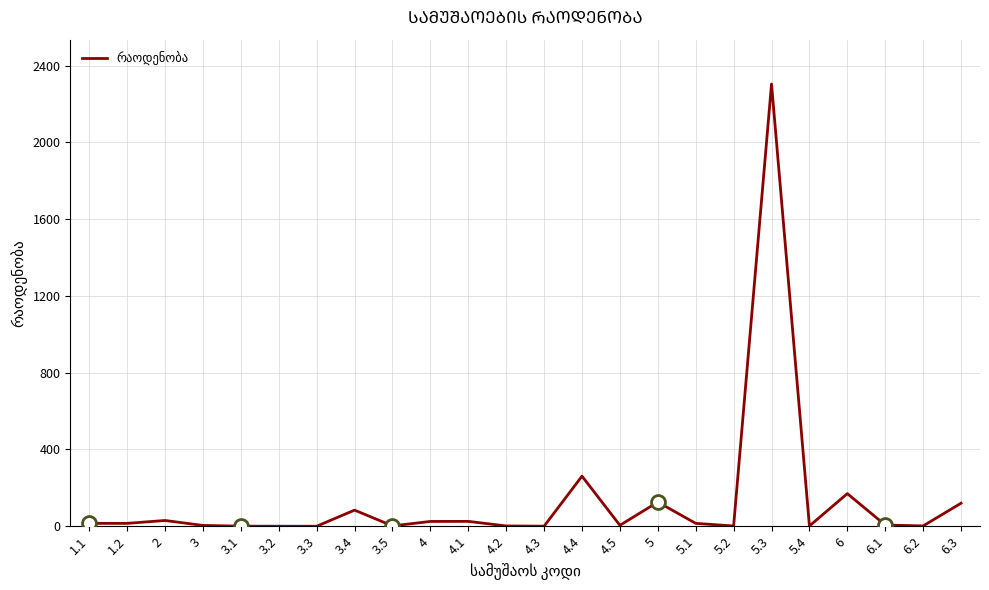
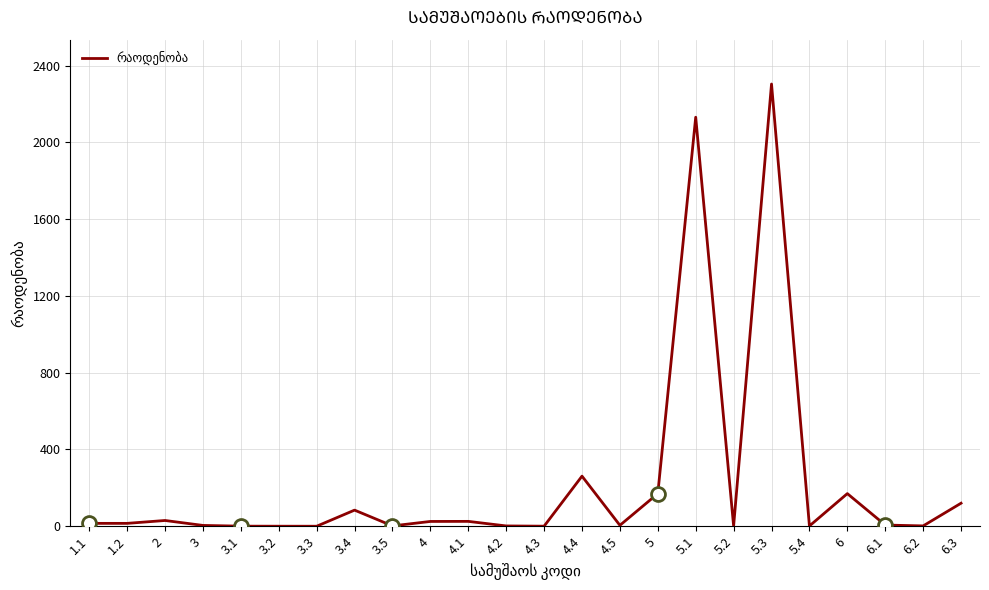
  {
    "რაოდენობა": {
      "1.2": 20,
      "2": 30,
      "3": 0,
      "3.2": 0,
      "3.3": 0,
      "3.4": 80,
      "4": 30,
      "4.1": 30,
      "4.2": 0,
      "4.3": 0,
      "4.4": 260,
      "4.5": 0,
-     "5": 130,
-     "5.1": 20,
+     "5": 170,
+     "5.1": 2130,
      "5.2": 0,
      "5.3": 2300,
      "5.4": 0,
      "6": 170,
      "6.2": 0,
      "6.3": 120
    }
  }
